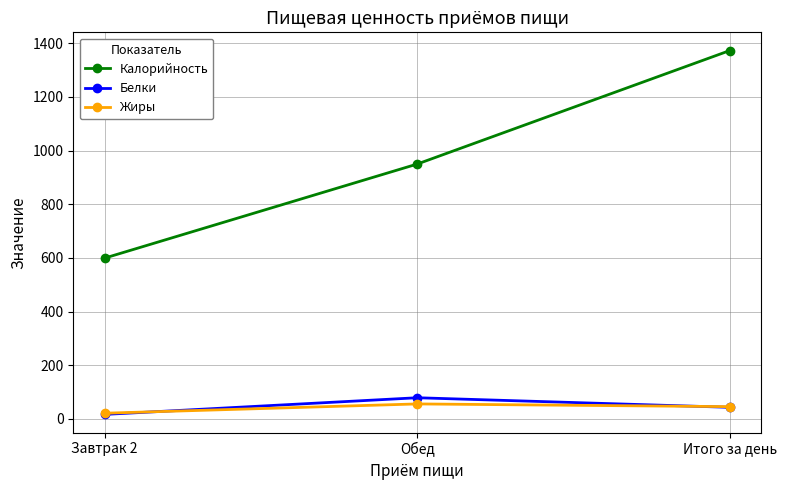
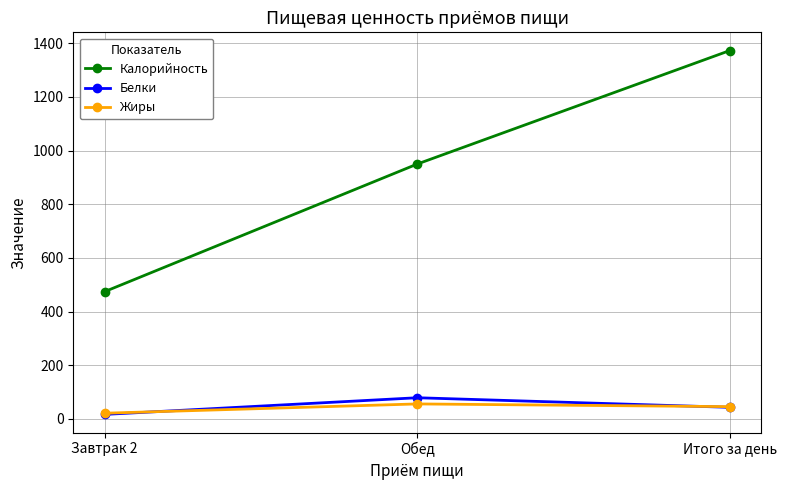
  {
    "Калорийность": {
-     "Завтрак 2": 600,
+     "Завтрак 2": 470,
      "Обед": 950,
      "Итого за день": 1370
    },
    "Белки": {
      "Обед": 80
    },
    "Жиры": {
      "Обед": 60
    }
  }
